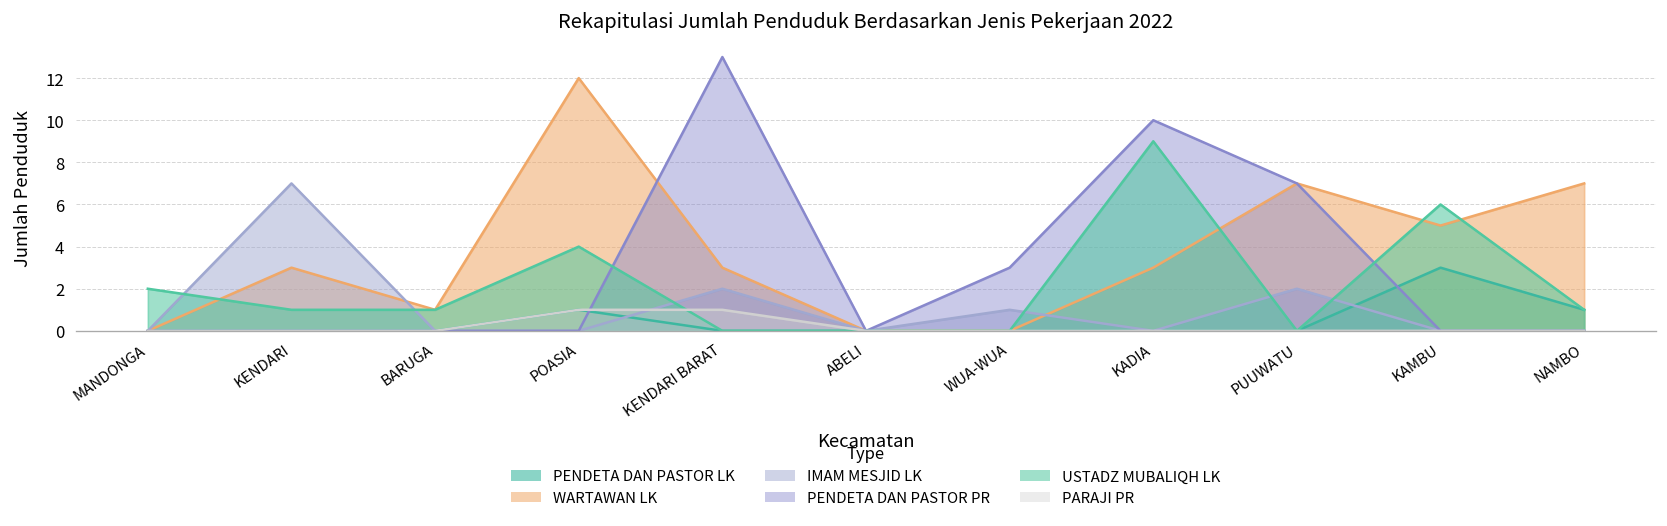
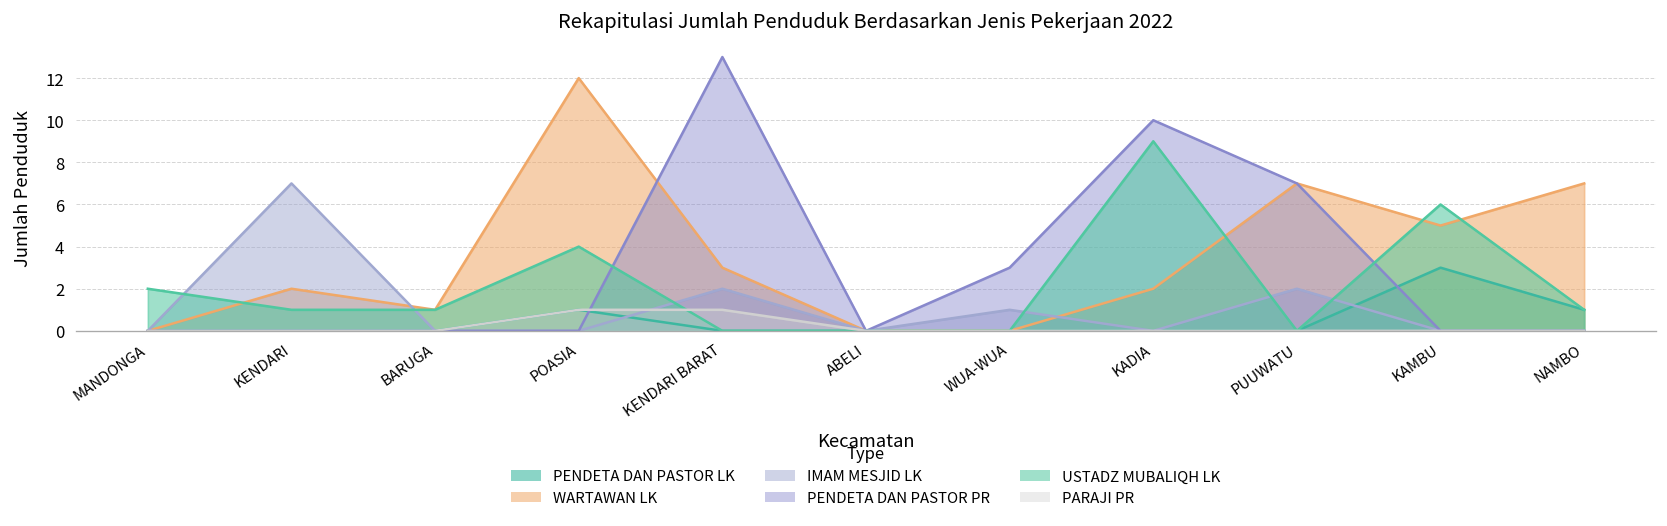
  {
    "WARTAWAN LK": {
-     "KENDARI": 3,
+     "KENDARI": 2,
      "POASIA": 12,
      "KENDARI BARAT": 3,
-     "KADIA": 3,
+     "KADIA": 2,
      "KAMBU": 5,
      "NAMBO": 7
    }
  }
